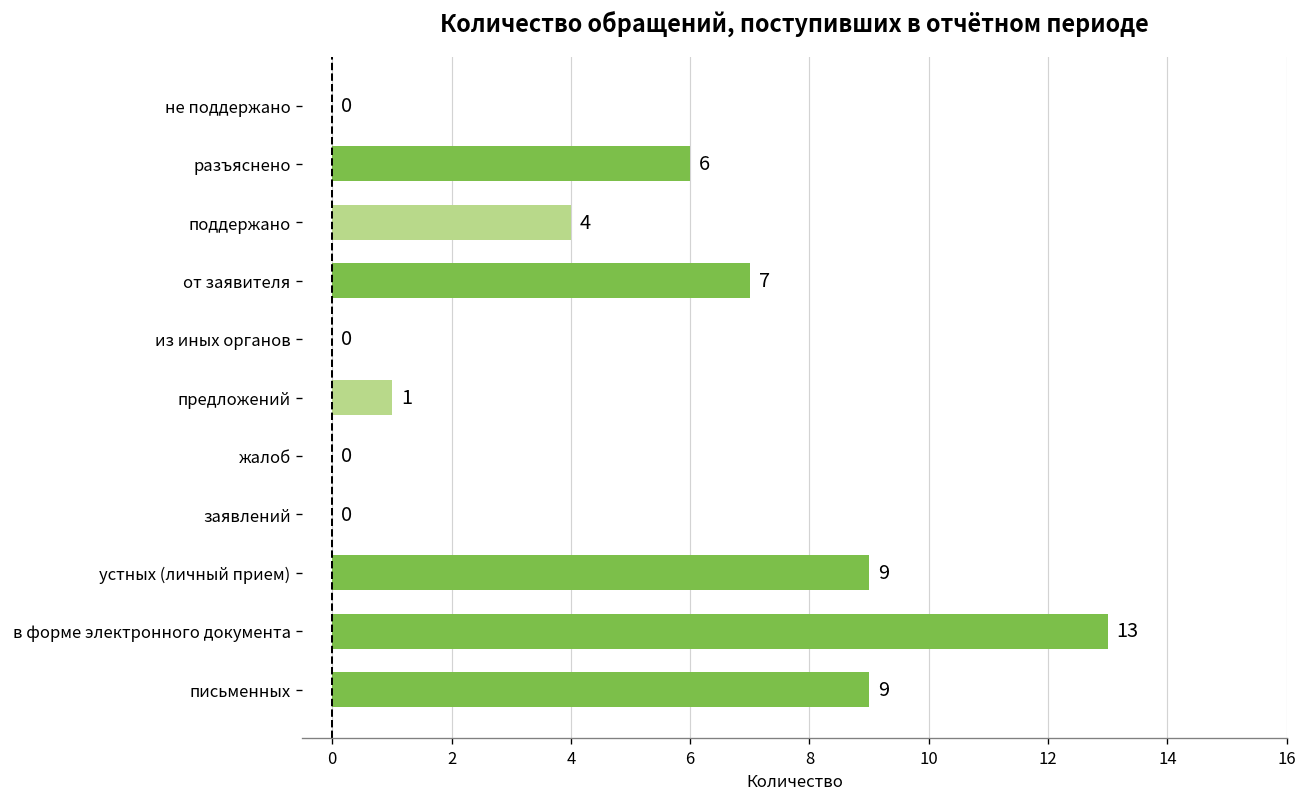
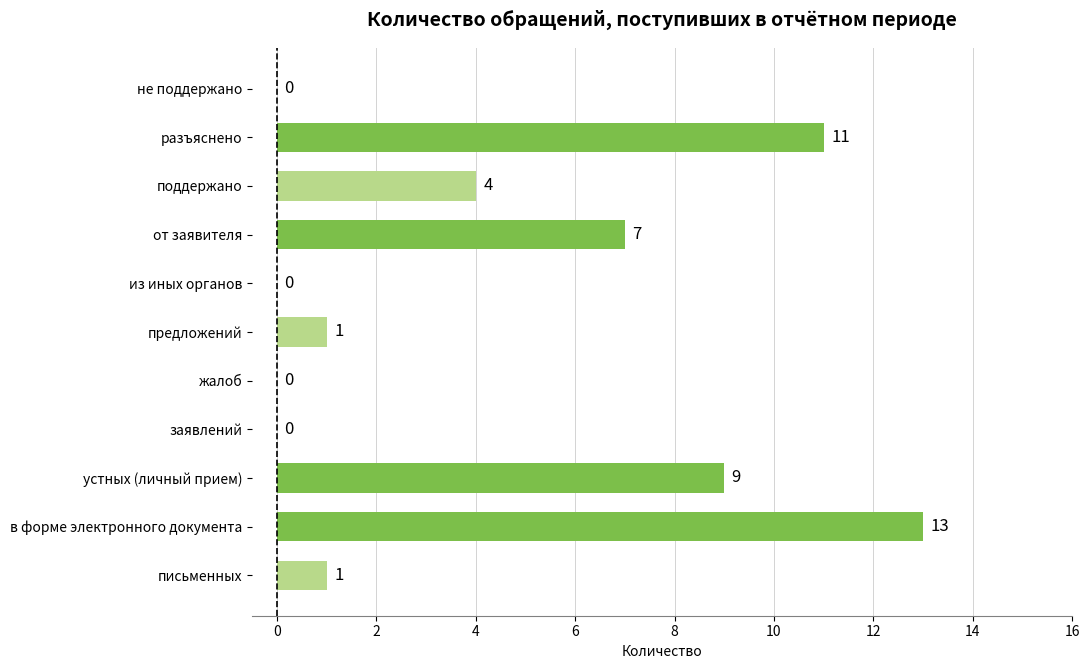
  {
    "не поддержано": 0,
-   "разъяснено": 6,
+   "разъяснено": 11,
    "поддержано": 4,
    "от заявителя": 7,
    "из иных органов": 0,
    "предложений": 1,
    "жалоб": 0,
    "заявлений": 0,
    "устных (личный прием)": 9,
    "в форме электронного документа": 13,
-   "письменных": 9
+   "письменных": 1
  }
